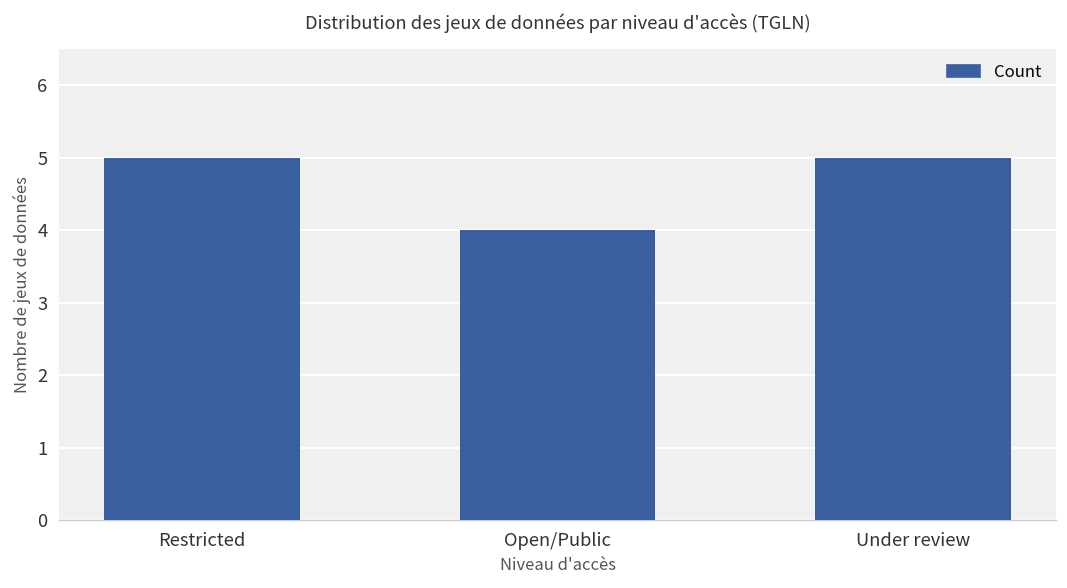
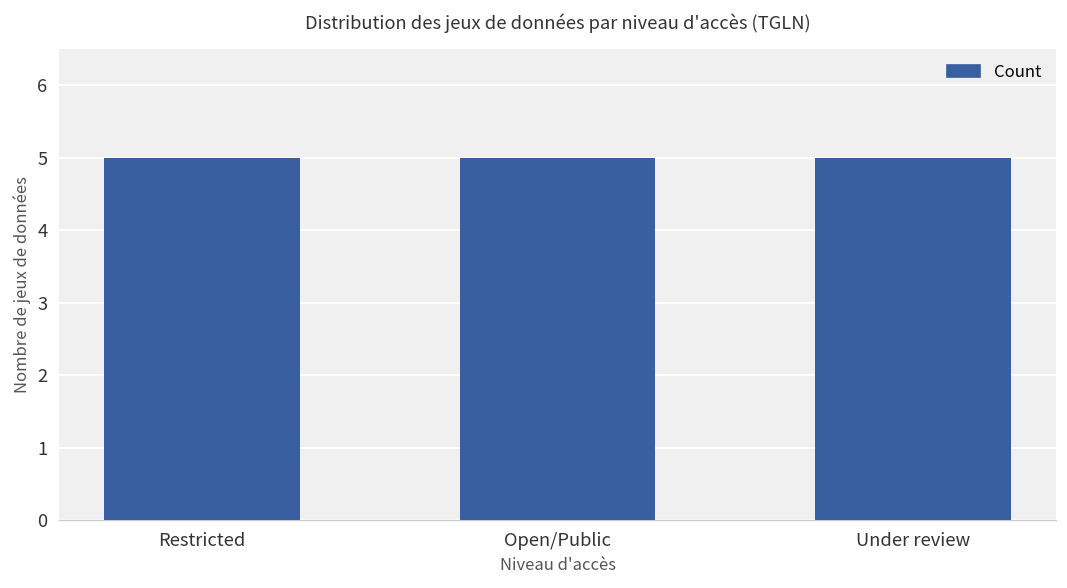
  {
    "Restricted": 5,
-   "Open/Public": 4,
+   "Open/Public": 5,
    "Under review": 5
  }
